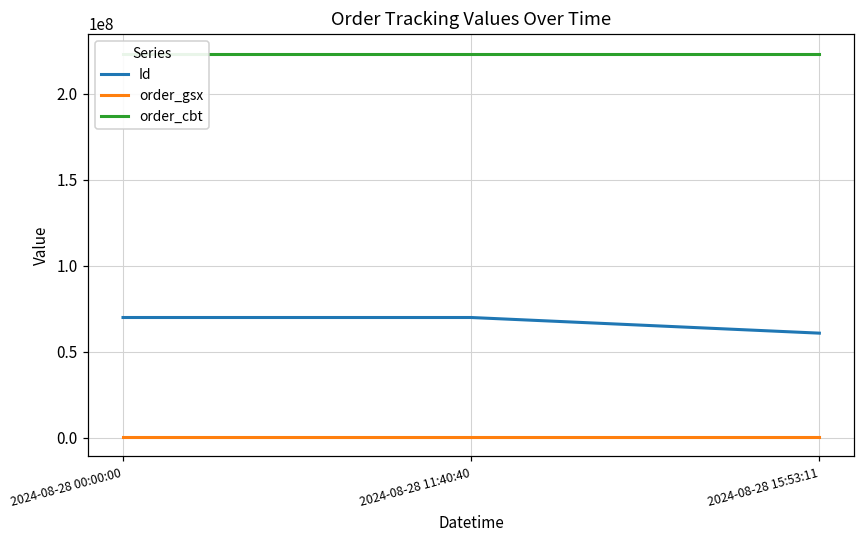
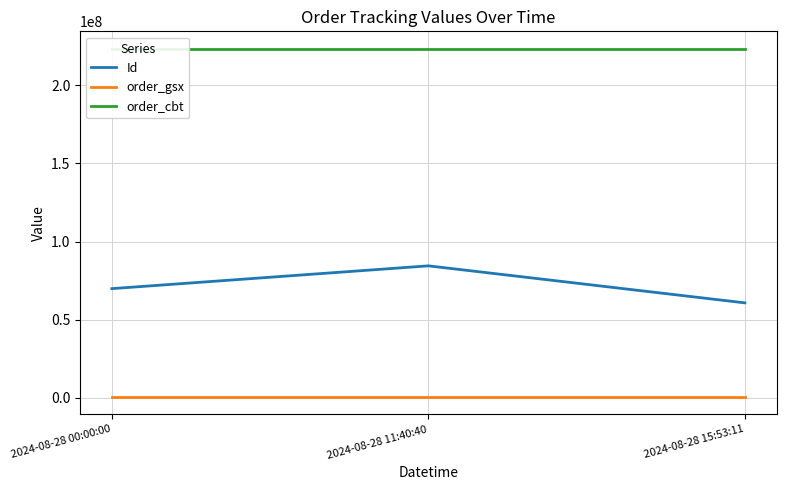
  {
    "Id": {
      "2024-08-28 00:00:00": 70000000,
-     "2024-08-28 11:40:40": 70000000,
+     "2024-08-28 11:40:40": 84000000,
      "2024-08-28 15:53:11": 61000000
    },
    "order_gsx": {
      "2024-08-28 00:00:00": 1000000,
      "2024-08-28 11:40:40": 1000000,
      "2024-08-28 15:53:11": 1000000
    },
    "order_cbt": {
      "2024-08-28 11:40:40": 223000000,
      "2024-08-28 15:53:11": 223000000
    }
  }
